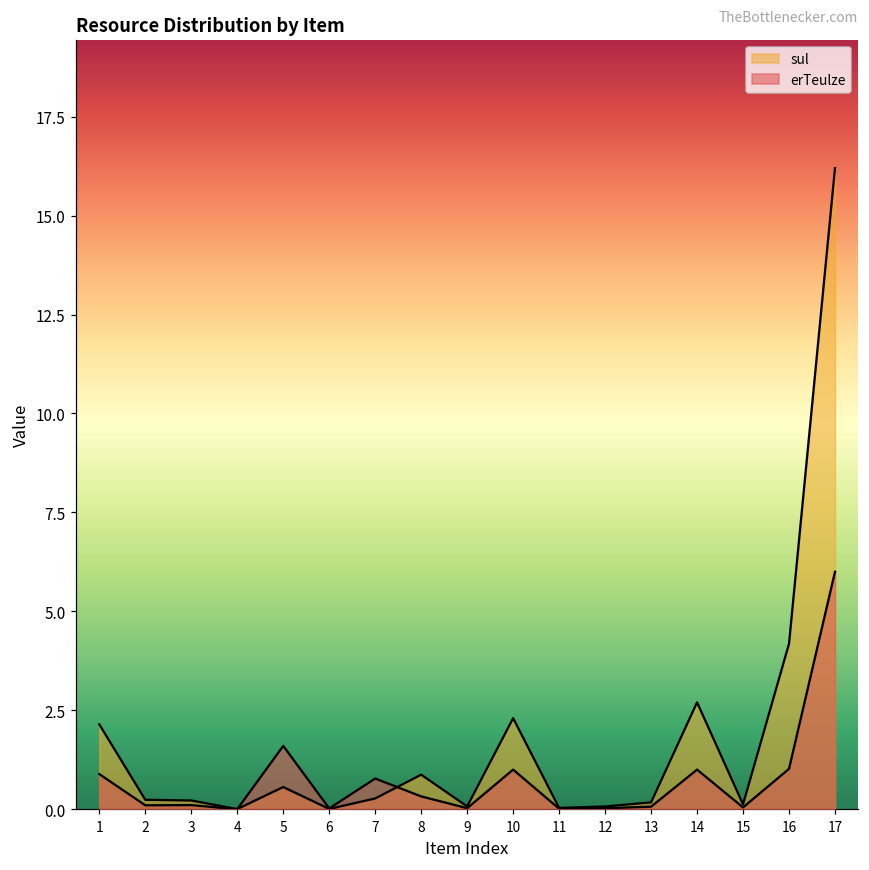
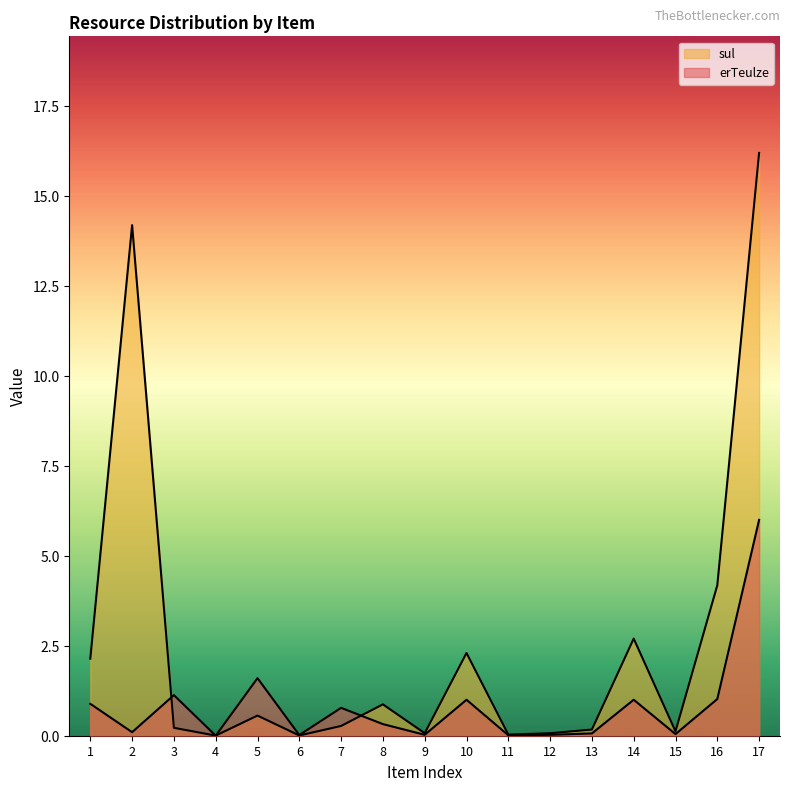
  {
    "sul": {
      "1": 2.1,
-     "2": 0.2,
+     "2": 14.2,
      "3": 0.2,
      "5": 0.6,
      "7": 0.3,
      "8": 0.9,
      "10": 2.3,
      "13": 0.2,
      "14": 2.7,
      "15": 0.1,
      "16": 4.2,
      "17": 16.2
    },
    "erTeulze": {
      "1": 0.9,
      "2": 0.1,
-     "3": 0.1,
+     "3": 1.1,
      "5": 1.6,
      "7": 0.8,
      "8": 0.3,
      "10": 1.0,
      "13": 0.1,
      "14": 1.0,
      "15": 0.0,
      "16": 1.0,
      "17": 6.0
    }
  }
